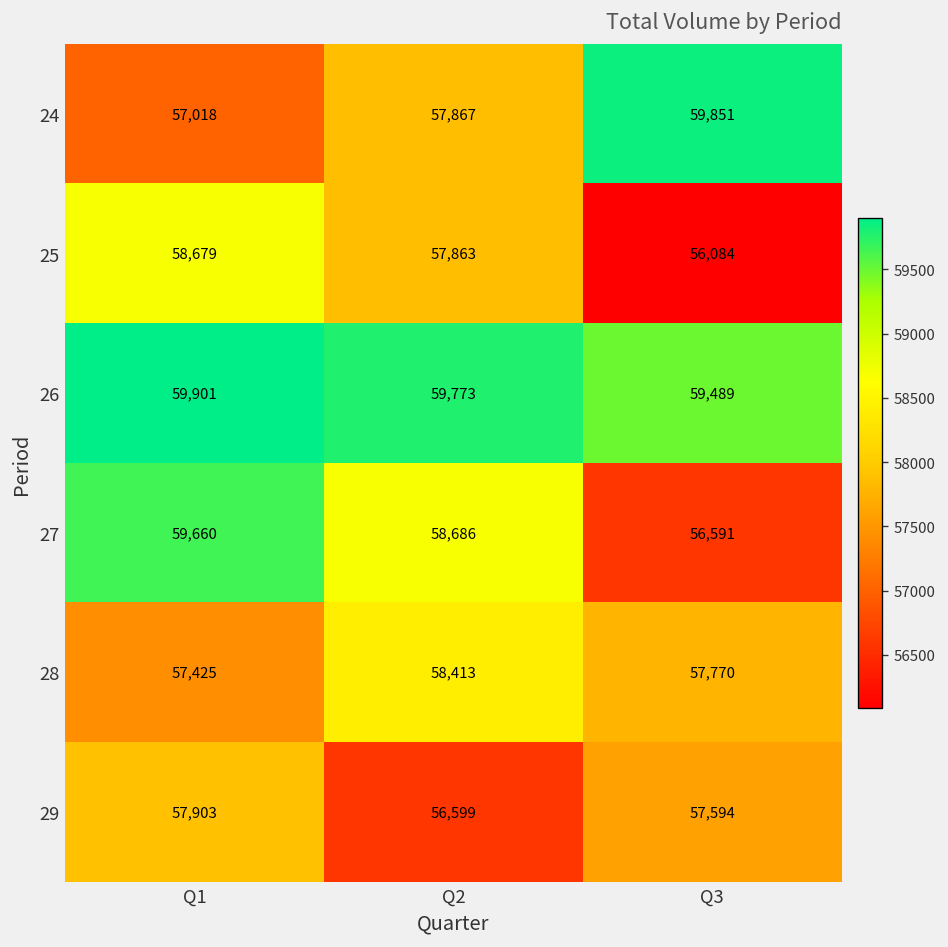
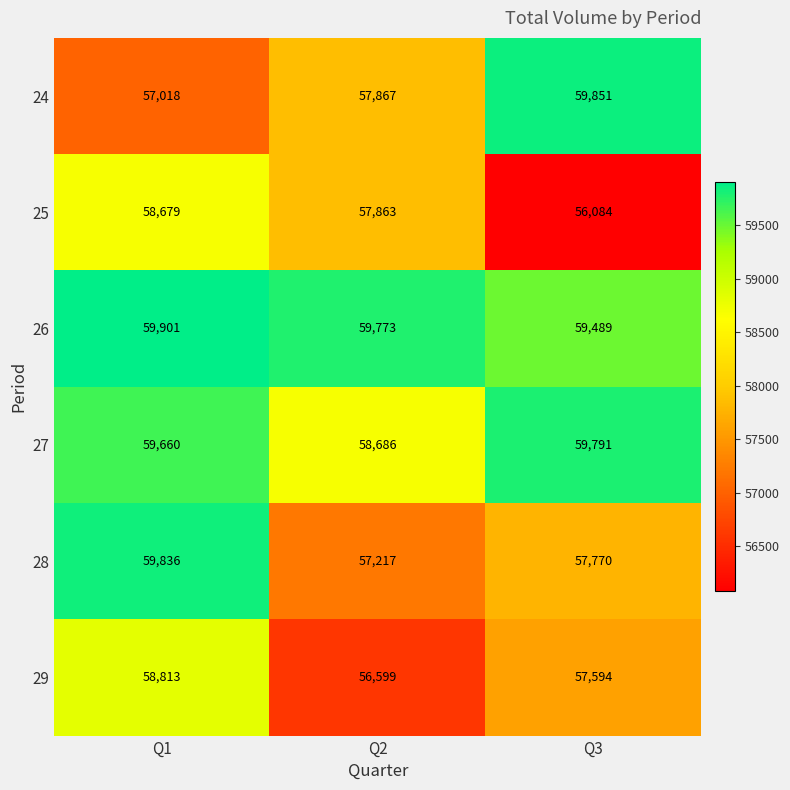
  {
    "24": {
      "Q1": "57,018",
      "Q2": "57,867",
      "Q3": "59,851"
    },
    "25": {
      "Q1": "58,679",
      "Q2": "57,863",
      "Q3": "56,084"
    },
    "26": {
      "Q1": "59,901",
      "Q2": "59,773",
      "Q3": "59,489"
    },
    "27": {
      "Q1": "59,660",
      "Q2": "58,686",
-     "Q3": "56,591"
+     "Q3": "59,791"
    },
    "28": {
-     "Q1": "57,425",
-     "Q2": "58,413",
+     "Q1": "59,836",
+     "Q2": "57,217",
      "Q3": "57,770"
    },
    "29": {
-     "Q1": "57,903",
+     "Q1": "58,813",
      "Q2": "56,599",
      "Q3": "57,594"
    }
  }
